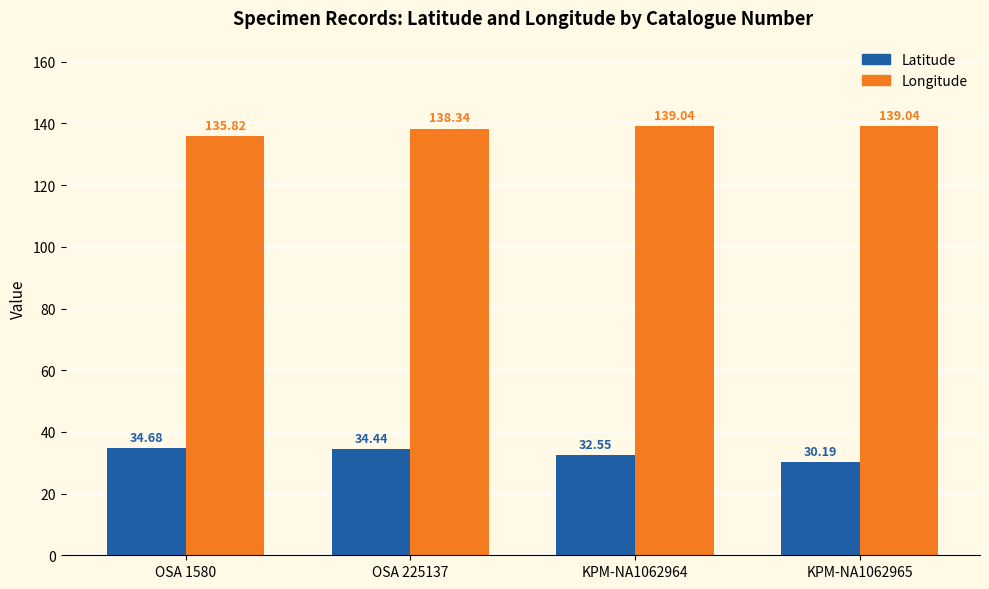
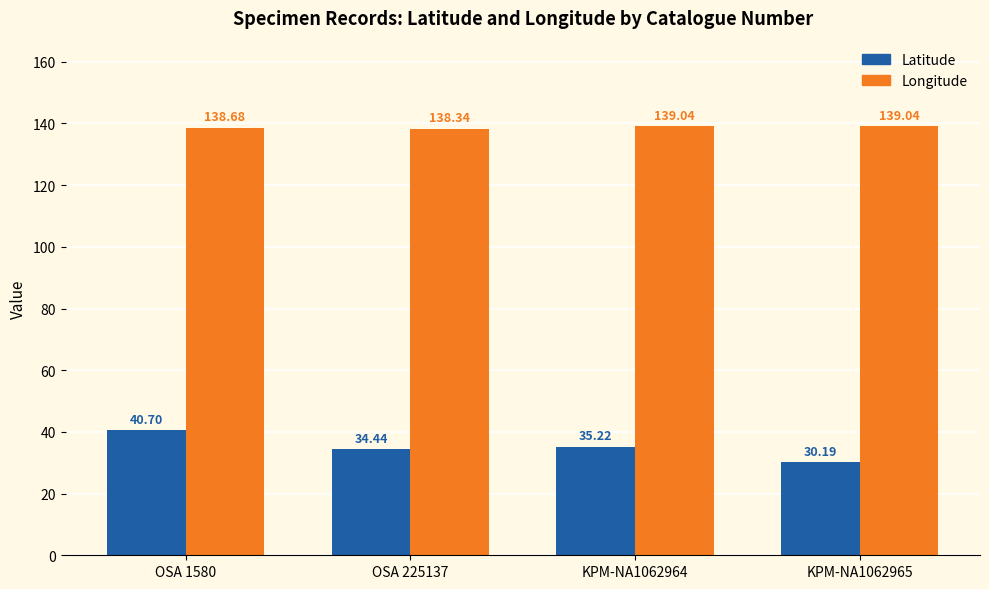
  {
    "Latitude": {
-     "OSA 1580": 34.68,
+     "OSA 1580": 40.70,
      "OSA 225137": 34.44,
-     "KPM-NA1062964": 32.55,
+     "KPM-NA1062964": 35.22,
      "KPM-NA1062965": 30.19
    },
    "Longitude": {
-     "OSA 1580": 135.82,
+     "OSA 1580": 138.68,
      "OSA 225137": 138.34,
      "KPM-NA1062964": 139.04,
      "KPM-NA1062965": 139.04
    }
  }
